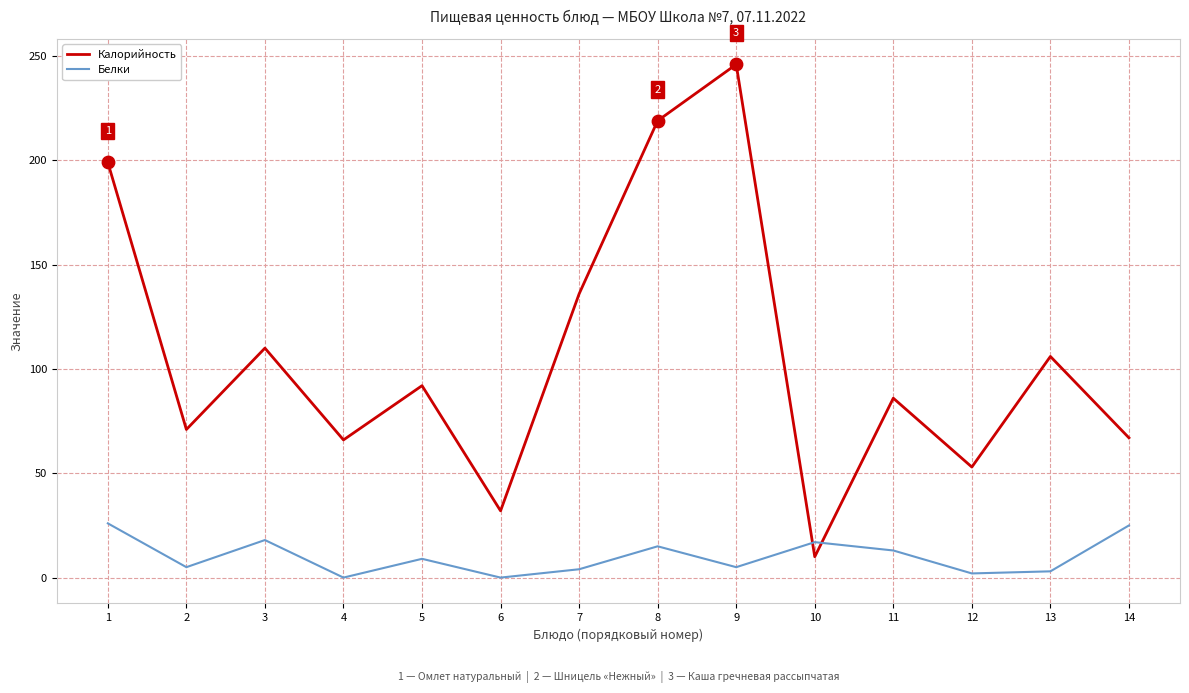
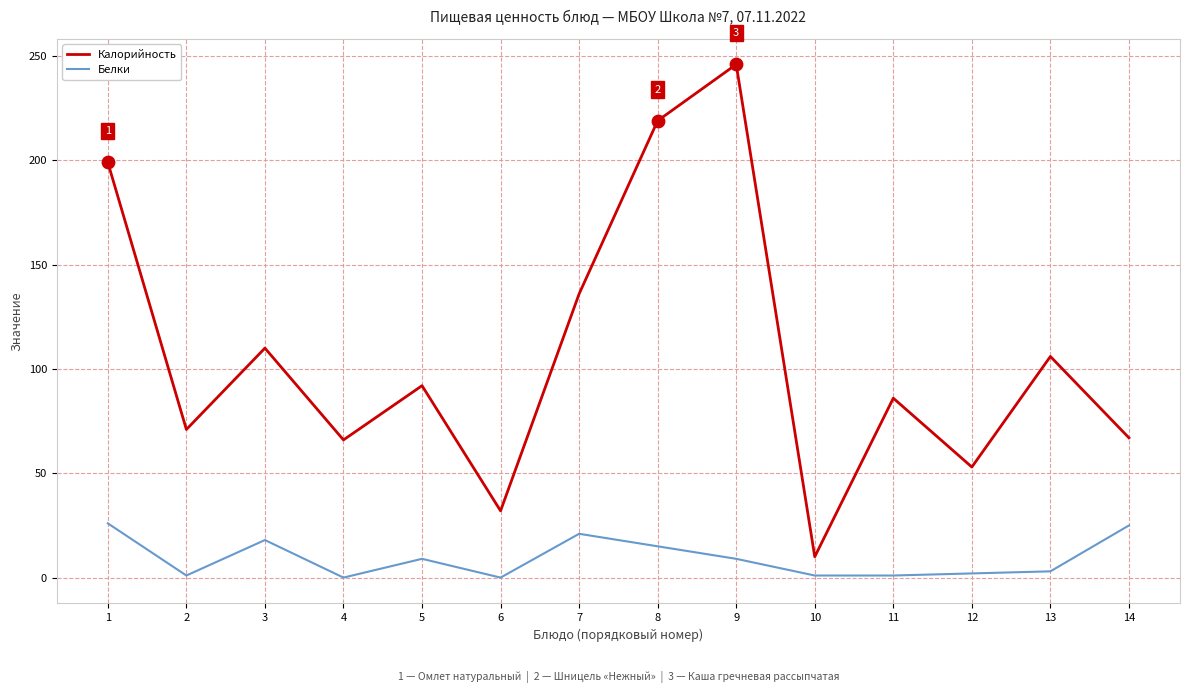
  {
    "Белки": {
      "1": 26,
-     "2": 5,
+     "2": 1,
      "3": 18,
      "4": 0,
      "5": 9,
      "6": 0,
-     "7": 4,
+     "7": 21,
      "8": 15,
-     "9": 5,
-     "10": 17,
-     "11": 13,
+     "9": 9,
+     "10": 1,
+     "11": 1,
      "12": 2,
      "13": 3,
      "14": 25
    }
  }
